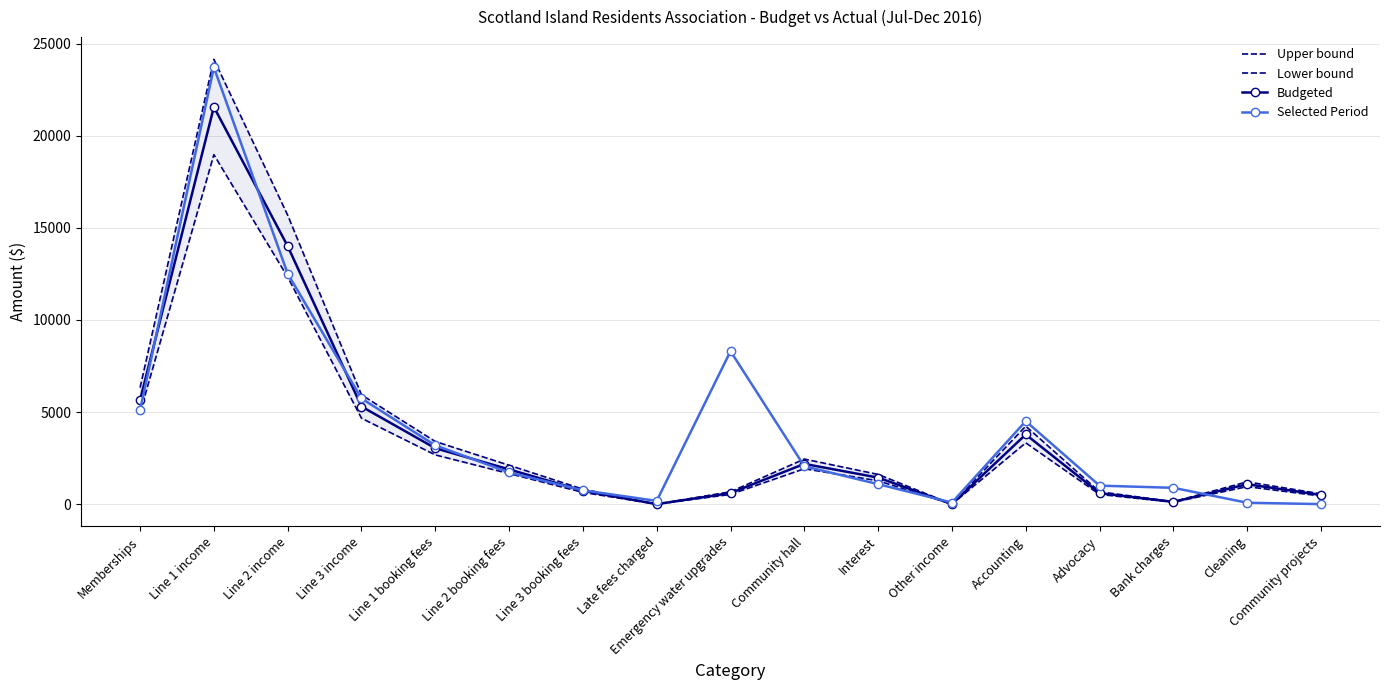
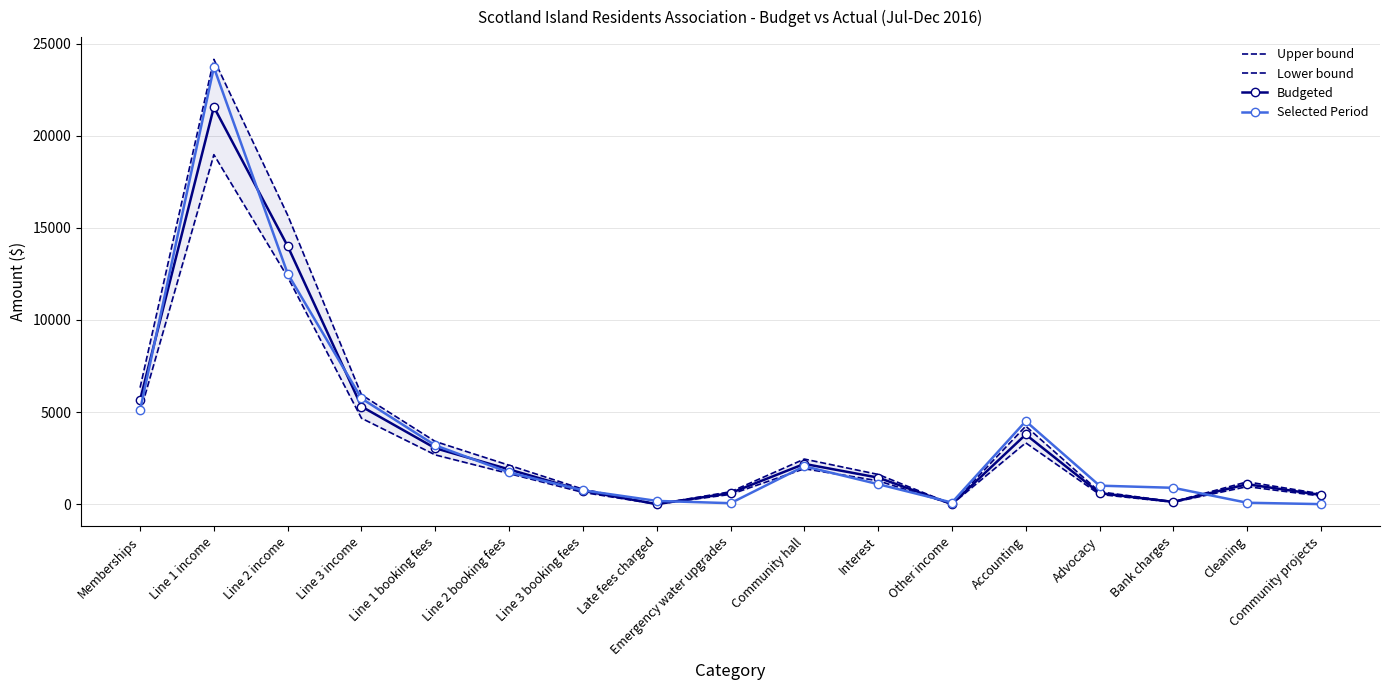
  {
    "Selected Period": {
      "Line 1 income": 23700,
      "Line 2 income": 12500,
      "Line 3 income": 5700,
      "Line 1 booking fees": 3200,
      "Late fees charged": 200,
-     "Emergency water upgrades": 8300,
+     "Emergency water upgrades": 100,
      "Interest": 1100,
      "Accounting": 4500,
      "Advocacy": 1000,
      "Bank charges": 900,
      "Cleaning": 100,
      "Community projects": 0
    }
  }
